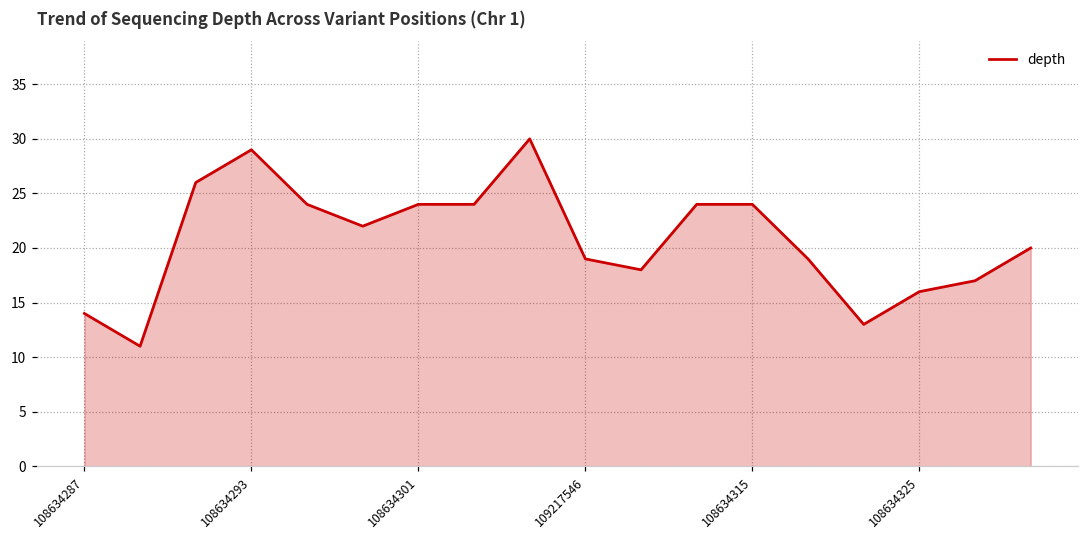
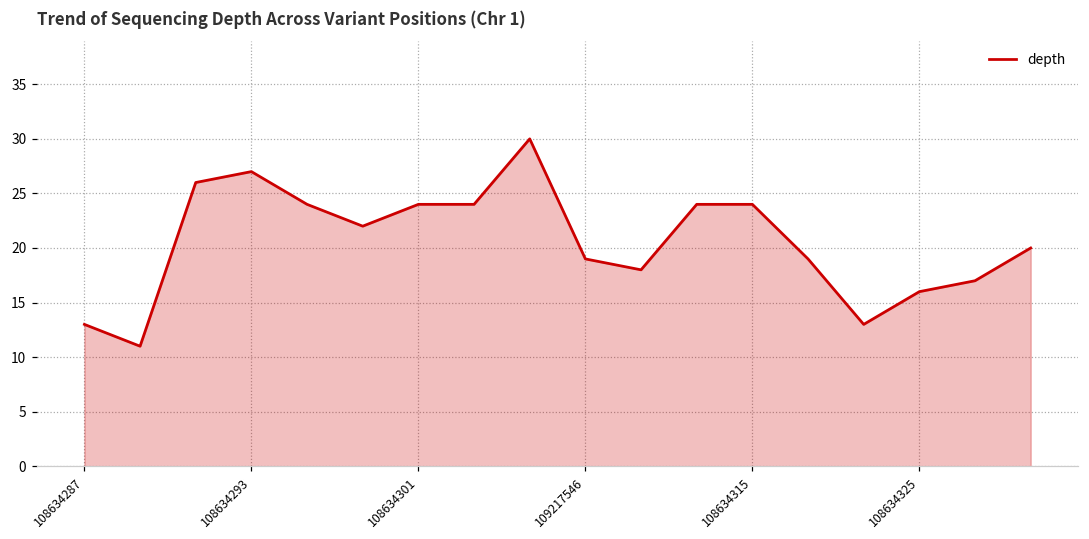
  {
-   "108634287": 14,
-   "108634293": 29,
+   "108634287": 13,
+   "108634293": 27,
    "108634301": 24,
    "109217546": 19,
    "108634315": 24,
    "108634325": 16
  }
